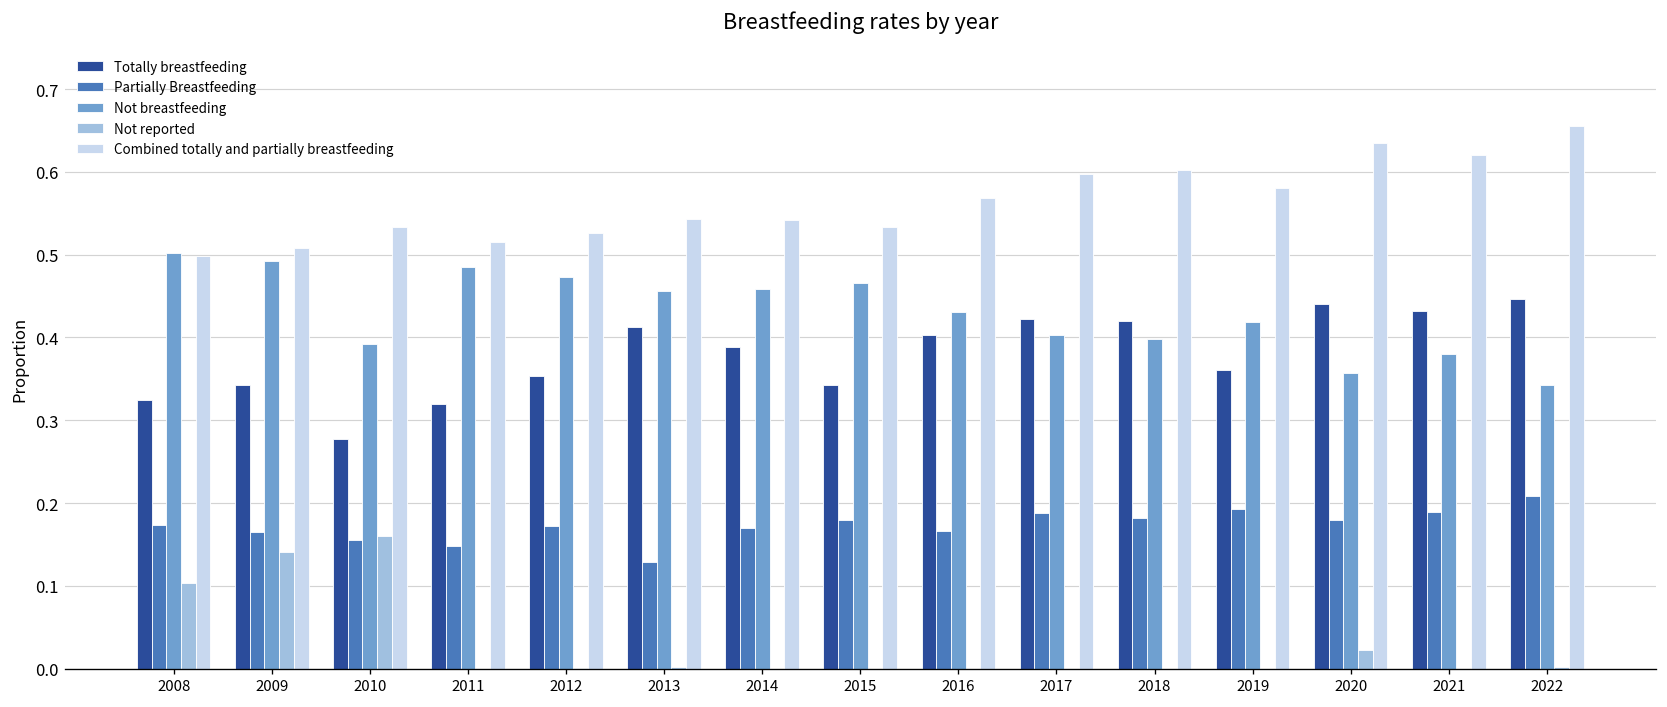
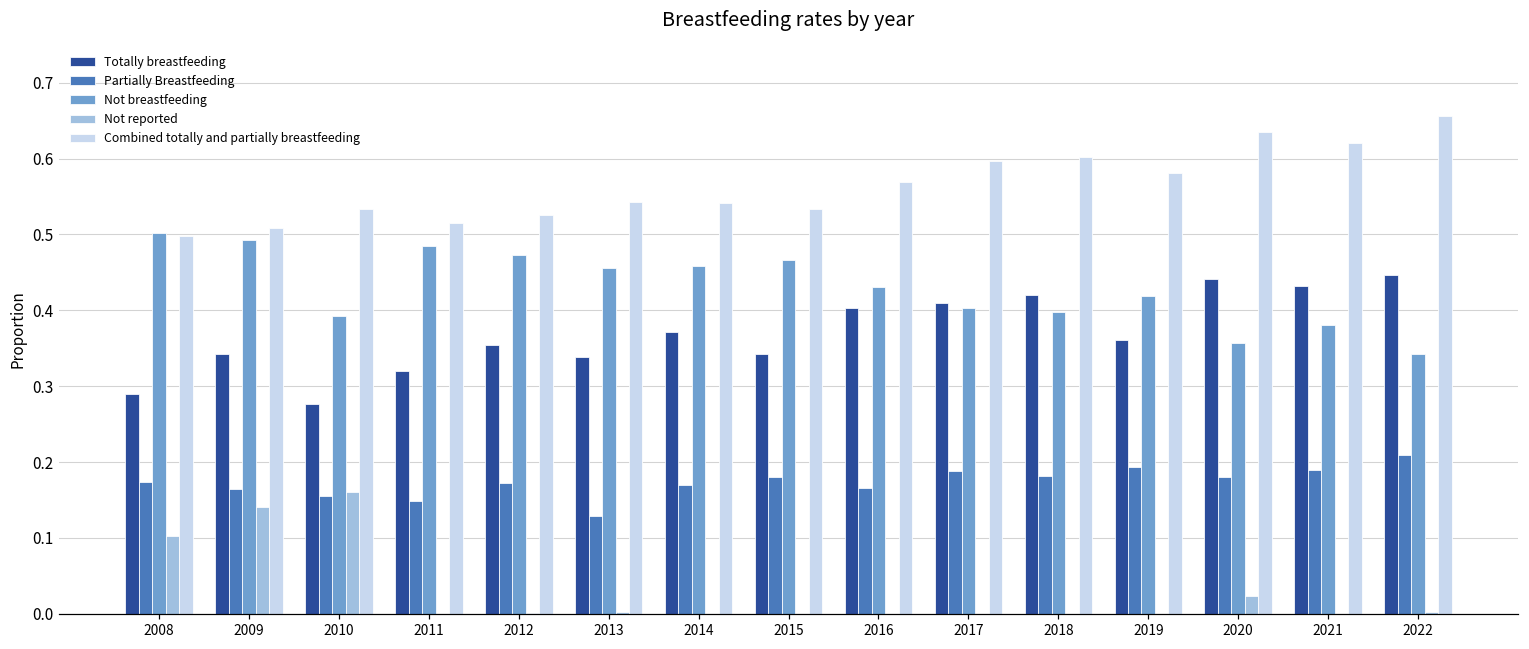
  {
    "Totally breastfeeding": {
-     "2008": 0.32,
+     "2008": 0.29,
      "2009": 0.34,
      "2010": 0.28,
      "2011": 0.32,
      "2012": 0.35,
-     "2013": 0.41,
-     "2014": 0.39,
+     "2013": 0.34,
+     "2014": 0.37,
      "2015": 0.34,
      "2016": 0.40,
-     "2017": 0.42,
+     "2017": 0.41,
      "2018": 0.42,
      "2019": 0.36,
      "2020": 0.44,
      "2021": 0.43,
      "2022": 0.45
    }
  }
